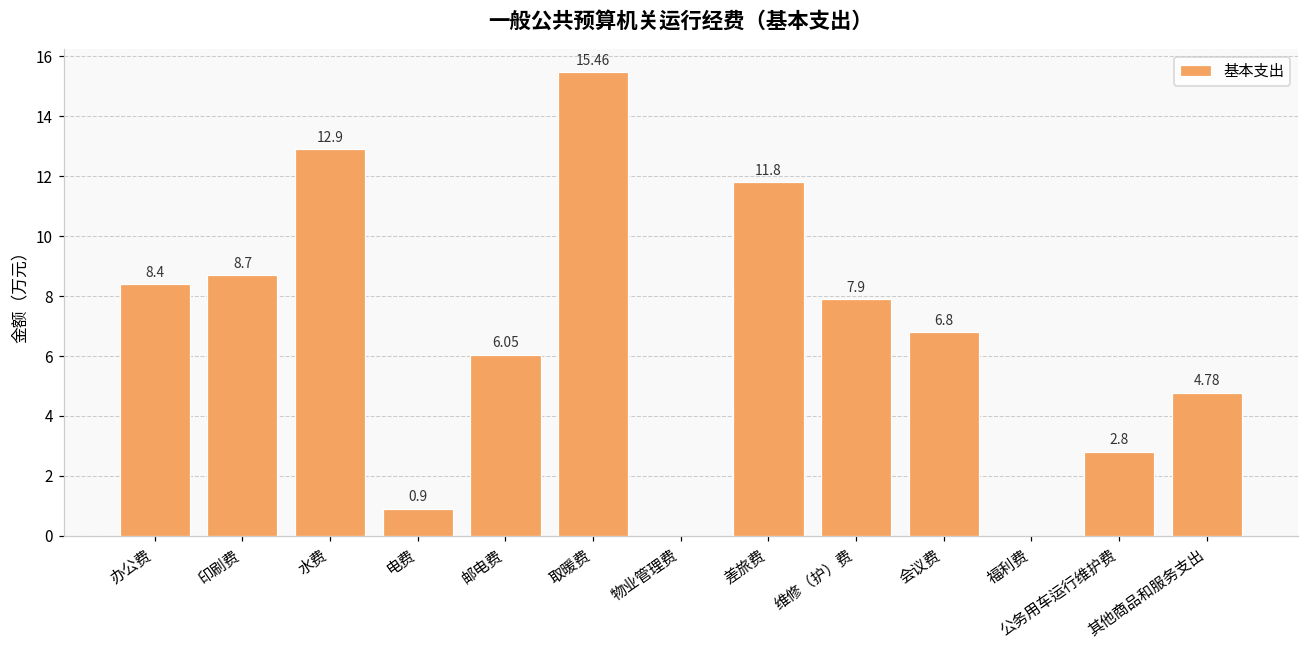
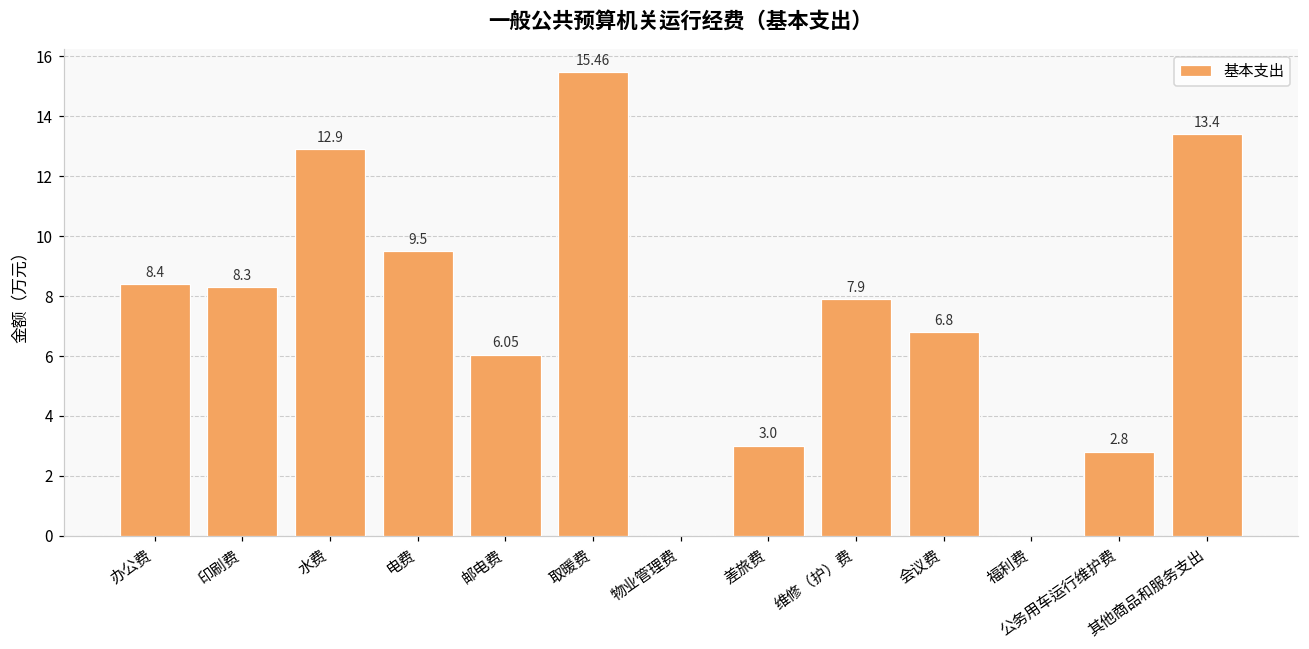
  {
    "办公费": 8.4,
-   "印刷费": 8.7,
+   "印刷费": 8.3,
    "水费": 12.9,
-   "电费": 0.9,
+   "电费": 9.5,
    "邮电费": 6.05,
    "取暖费": 15.46,
-   "差旅费": 11.8,
+   "差旅费": 3.0,
    "维修（护）费": 7.9,
    "会议费": 6.8,
    "公务用车运行维护费": 2.8,
-   "其他商品和服务支出": 4.78
+   "其他商品和服务支出": 13.4
  }
